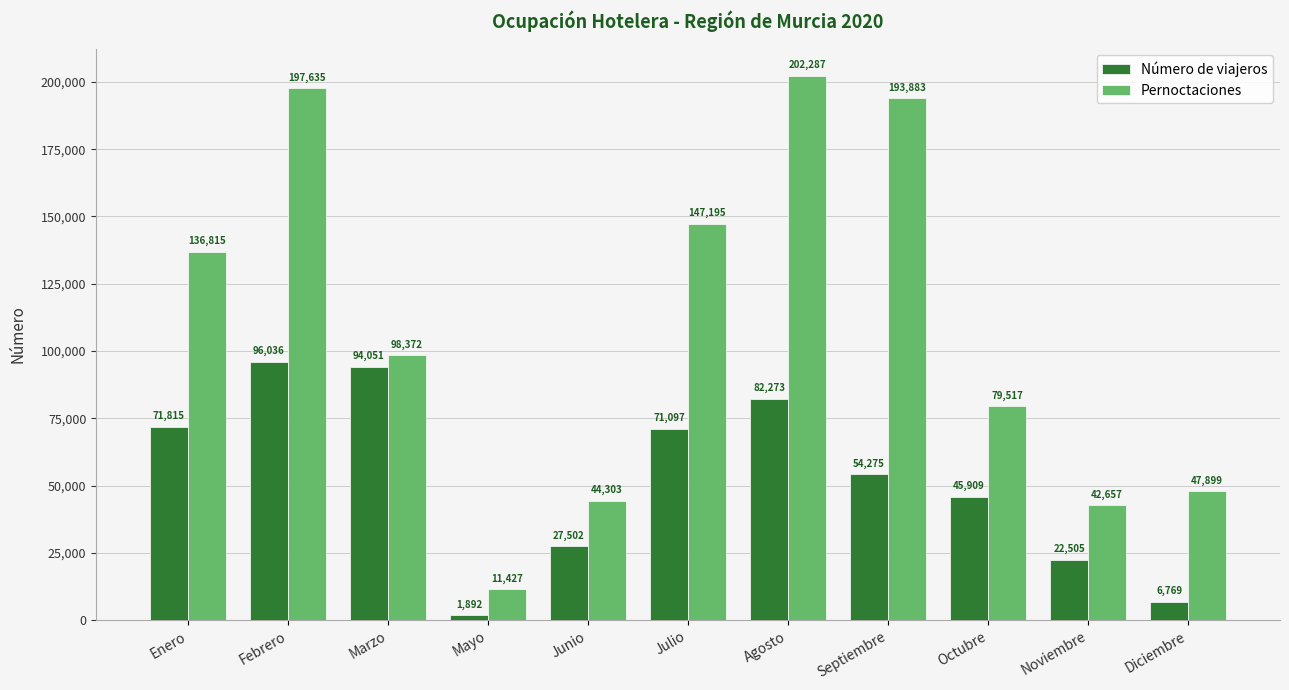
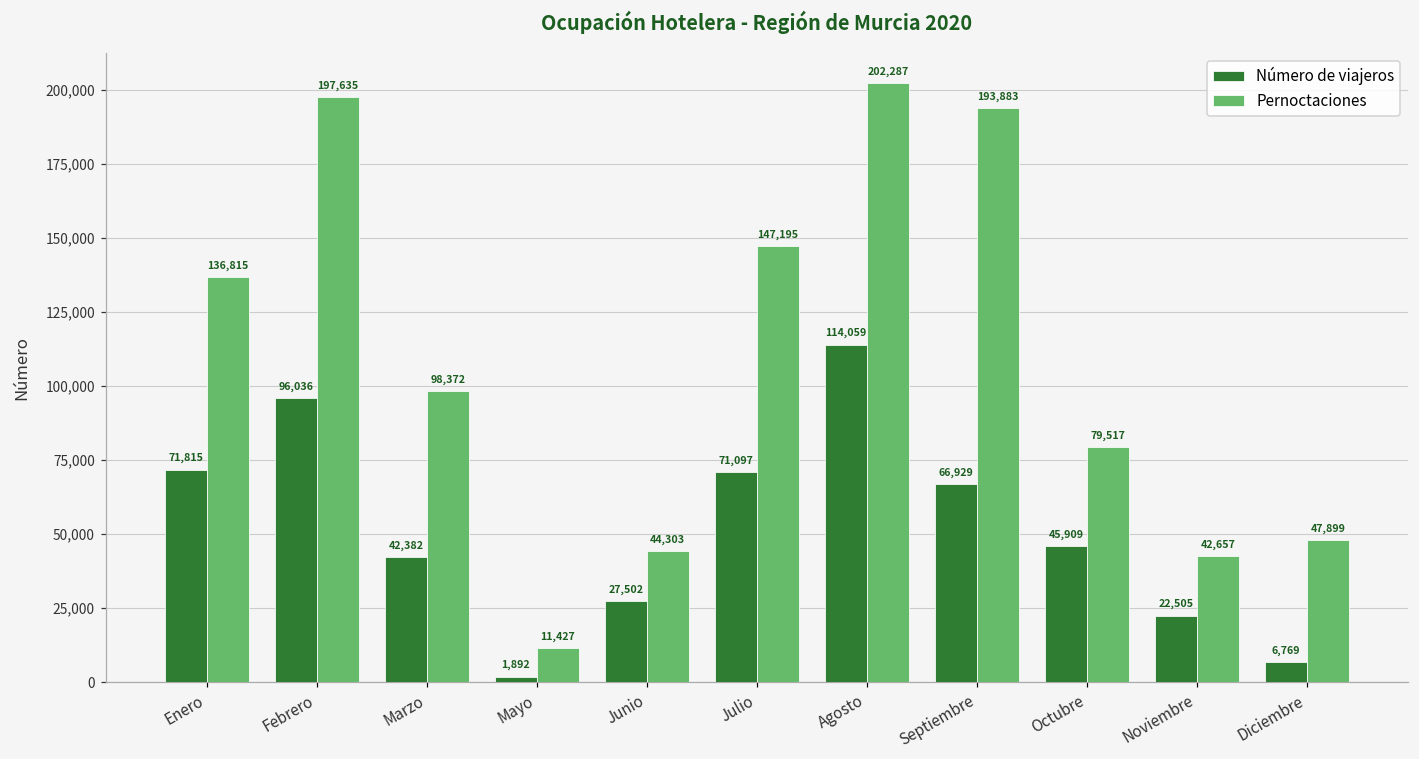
  {
    "Número de viajeros": {
      "Enero": "71,815",
      "Febrero": "96,036",
-     "Marzo": "94,051",
+     "Marzo": "42,382",
      "Mayo": "1,892",
      "Junio": "27,502",
      "Julio": "71,097",
-     "Agosto": "82,273",
-     "Septiembre": "54,275",
+     "Agosto": "114,059",
+     "Septiembre": "66,929",
      "Octubre": "45,909",
      "Noviembre": "22,505",
      "Diciembre": "6,769"
    },
    "Pernoctaciones": {
      "Enero": "136,815",
      "Febrero": "197,635",
      "Marzo": "98,372",
      "Mayo": "11,427",
      "Junio": "44,303",
      "Julio": "147,195",
      "Agosto": "202,287",
      "Septiembre": "193,883",
      "Octubre": "79,517",
      "Noviembre": "42,657",
      "Diciembre": "47,899"
    }
  }
